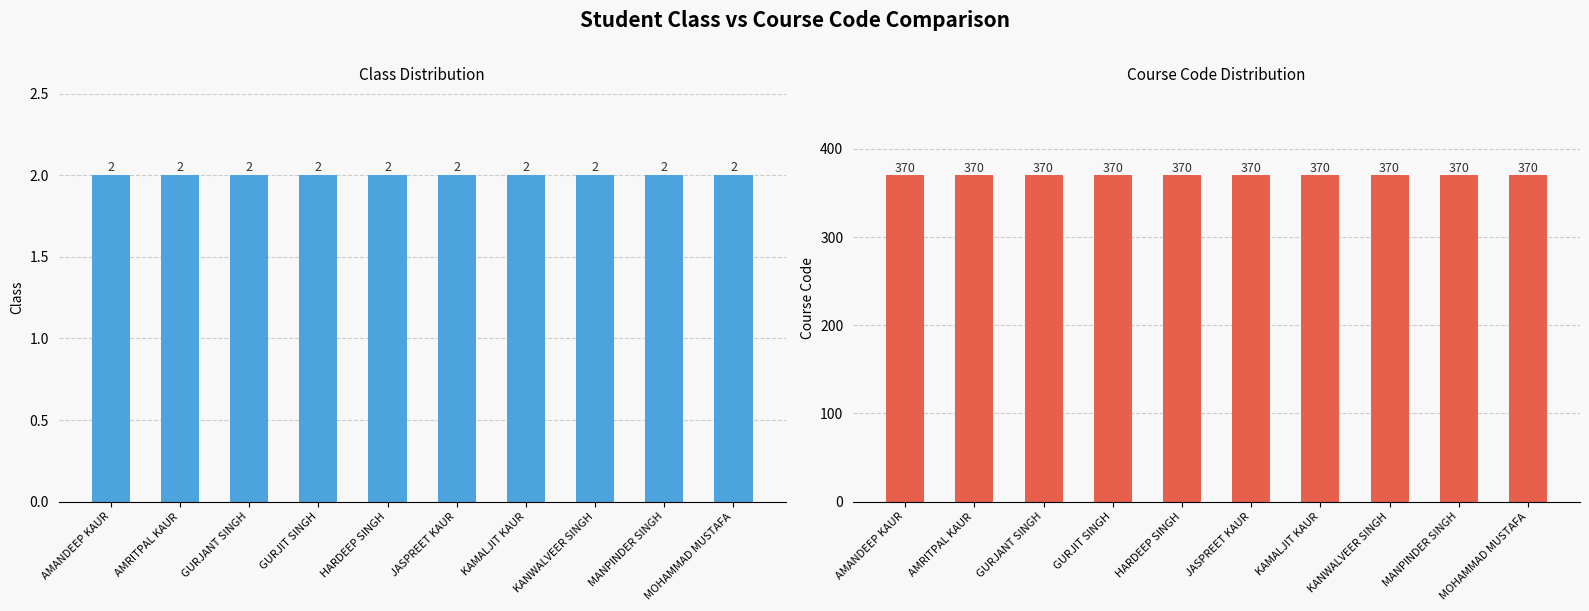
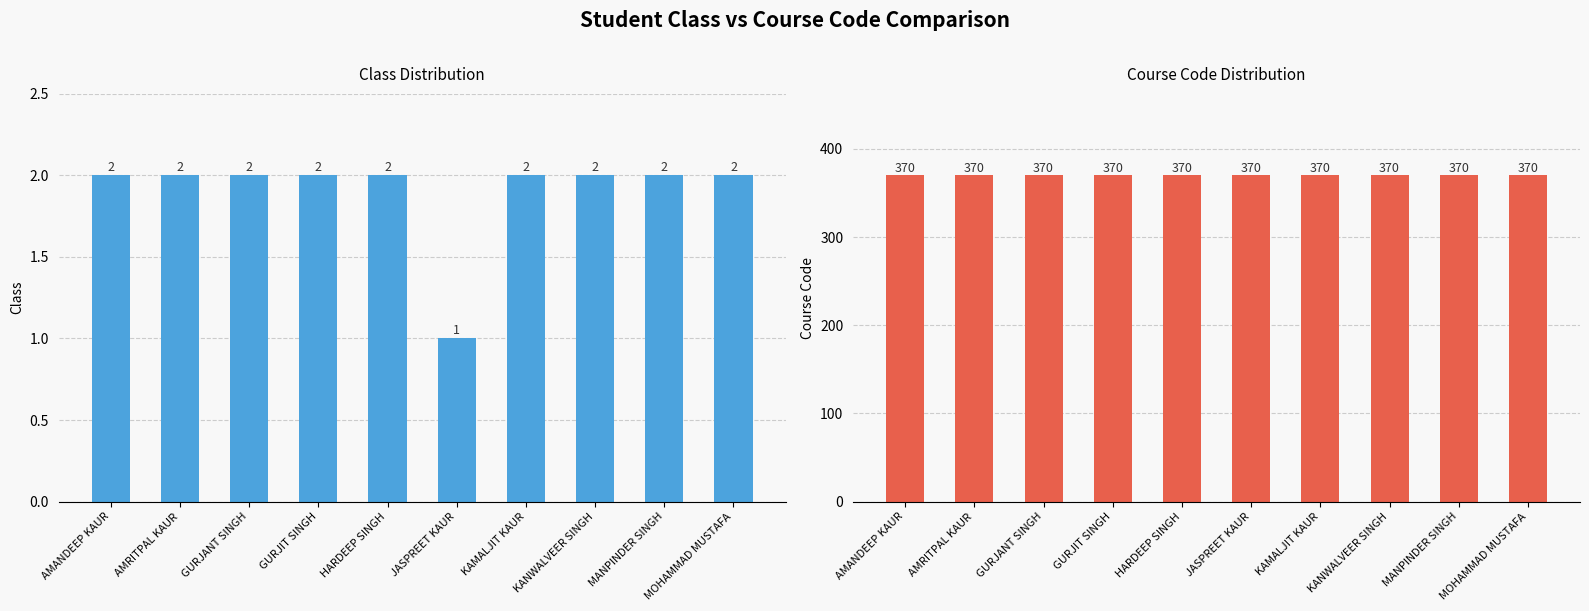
  {
    "Class Distribution": {
      "AMANDEEP KAUR": 2,
      "AMRITPAL KAUR": 2,
      "GURJANT SINGH": 2,
      "GURJIT SINGH": 2,
      "HARDEEP SINGH": 2,
-     "JASPREET KAUR": 2,
+     "JASPREET KAUR": 1,
      "KAMALJIT KAUR": 2,
      "KANWALVEER SINGH": 2,
      "MANPINDER SINGH": 2,
      "MOHAMMAD MUSTAFA": 2
    },
    "Course Code Distribution": {
      "AMANDEEP KAUR": 370,
      "AMRITPAL KAUR": 370,
      "GURJANT SINGH": 370,
      "GURJIT SINGH": 370,
      "HARDEEP SINGH": 370,
      "JASPREET KAUR": 370,
      "KAMALJIT KAUR": 370,
      "KANWALVEER SINGH": 370,
      "MANPINDER SINGH": 370,
      "MOHAMMAD MUSTAFA": 370
    }
  }
